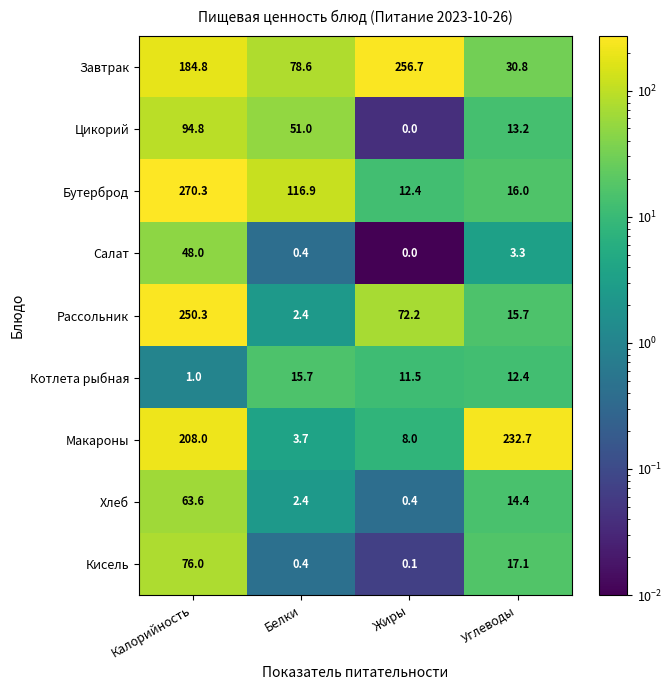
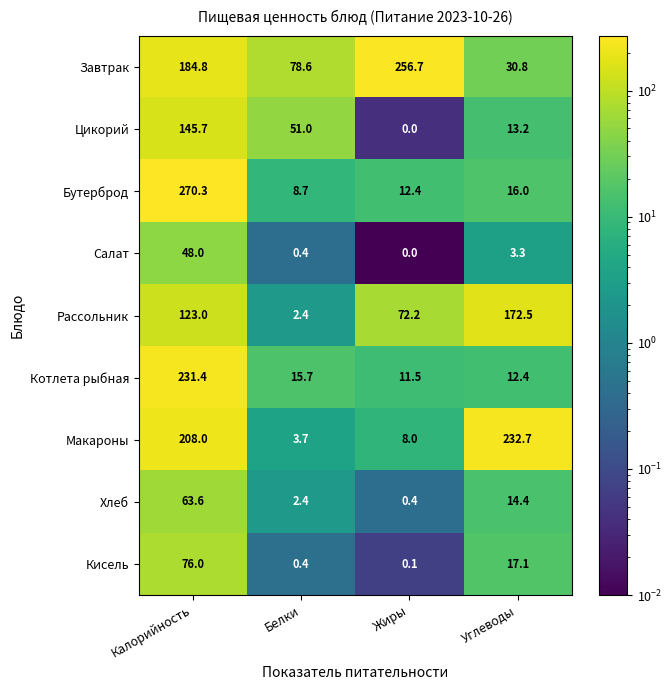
  {
    "Завтрак": {
      "Калорийность": 184.8,
      "Белки": 78.6,
      "Жиры": 256.7,
      "Углеводы": 30.8
    },
    "Цикорий": {
-     "Калорийность": 94.8,
+     "Калорийность": 145.7,
      "Белки": 51.0,
      "Жиры": 0.0,
      "Углеводы": 13.2
    },
    "Бутерброд": {
      "Калорийность": 270.3,
-     "Белки": 116.9,
+     "Белки": 8.7,
      "Жиры": 12.4,
      "Углеводы": 16.0
    },
    "Салат": {
      "Калорийность": 48.0,
      "Белки": 0.4,
      "Жиры": 0.0,
      "Углеводы": 3.3
    },
    "Рассольник": {
-     "Калорийность": 250.3,
+     "Калорийность": 123.0,
      "Белки": 2.4,
      "Жиры": 72.2,
-     "Углеводы": 15.7
+     "Углеводы": 172.5
    },
    "Котлета рыбная": {
-     "Калорийность": 1.0,
+     "Калорийность": 231.4,
      "Белки": 15.7,
      "Жиры": 11.5,
      "Углеводы": 12.4
    },
    "Макароны": {
      "Калорийность": 208.0,
      "Белки": 3.7,
      "Жиры": 8.0,
      "Углеводы": 232.7
    },
    "Хлеб": {
      "Калорийность": 63.6,
      "Белки": 2.4,
      "Жиры": 0.4,
      "Углеводы": 14.4
    },
    "Кисель": {
      "Калорийность": 76.0,
      "Белки": 0.4,
      "Жиры": 0.1,
      "Углеводы": 17.1
    }
  }
